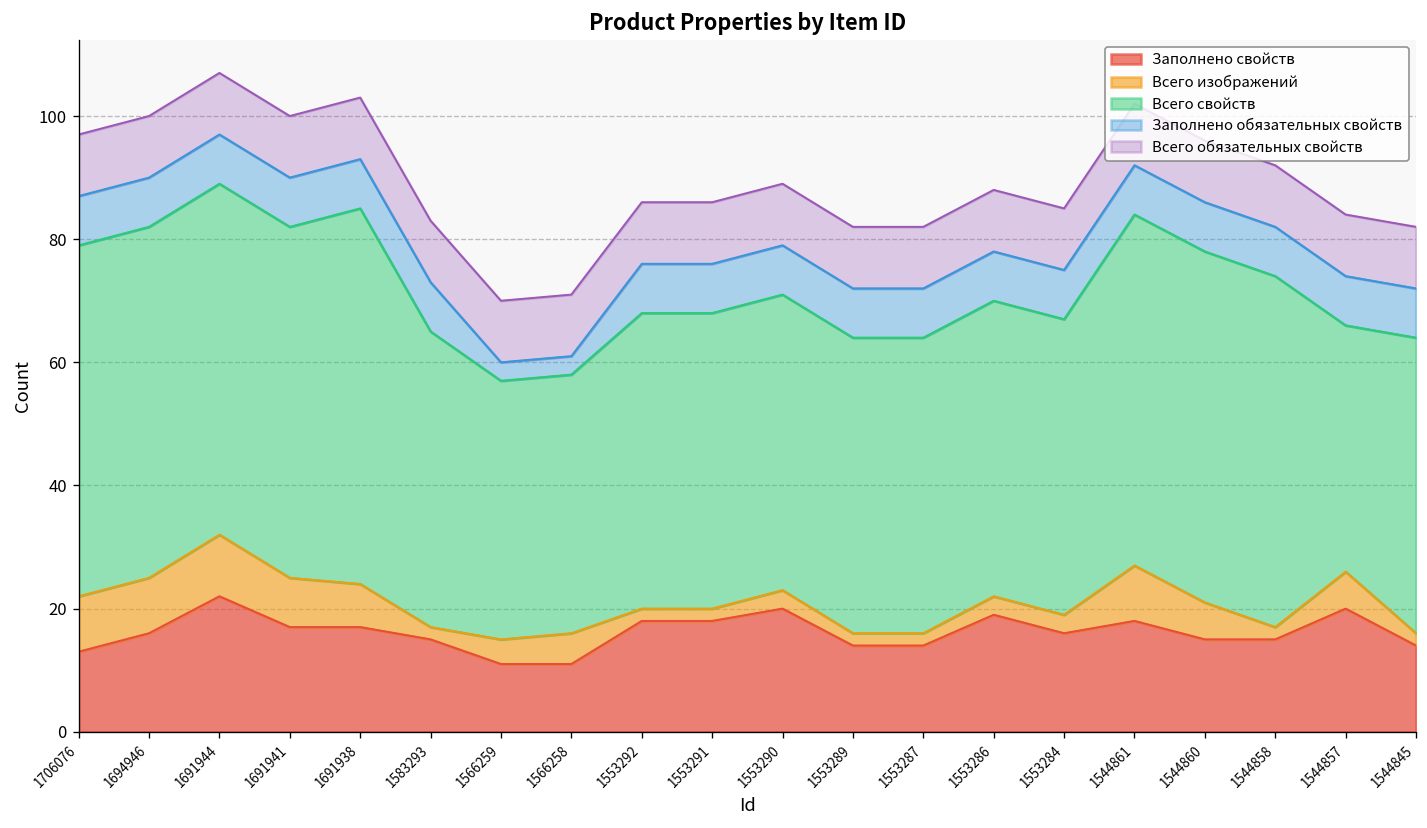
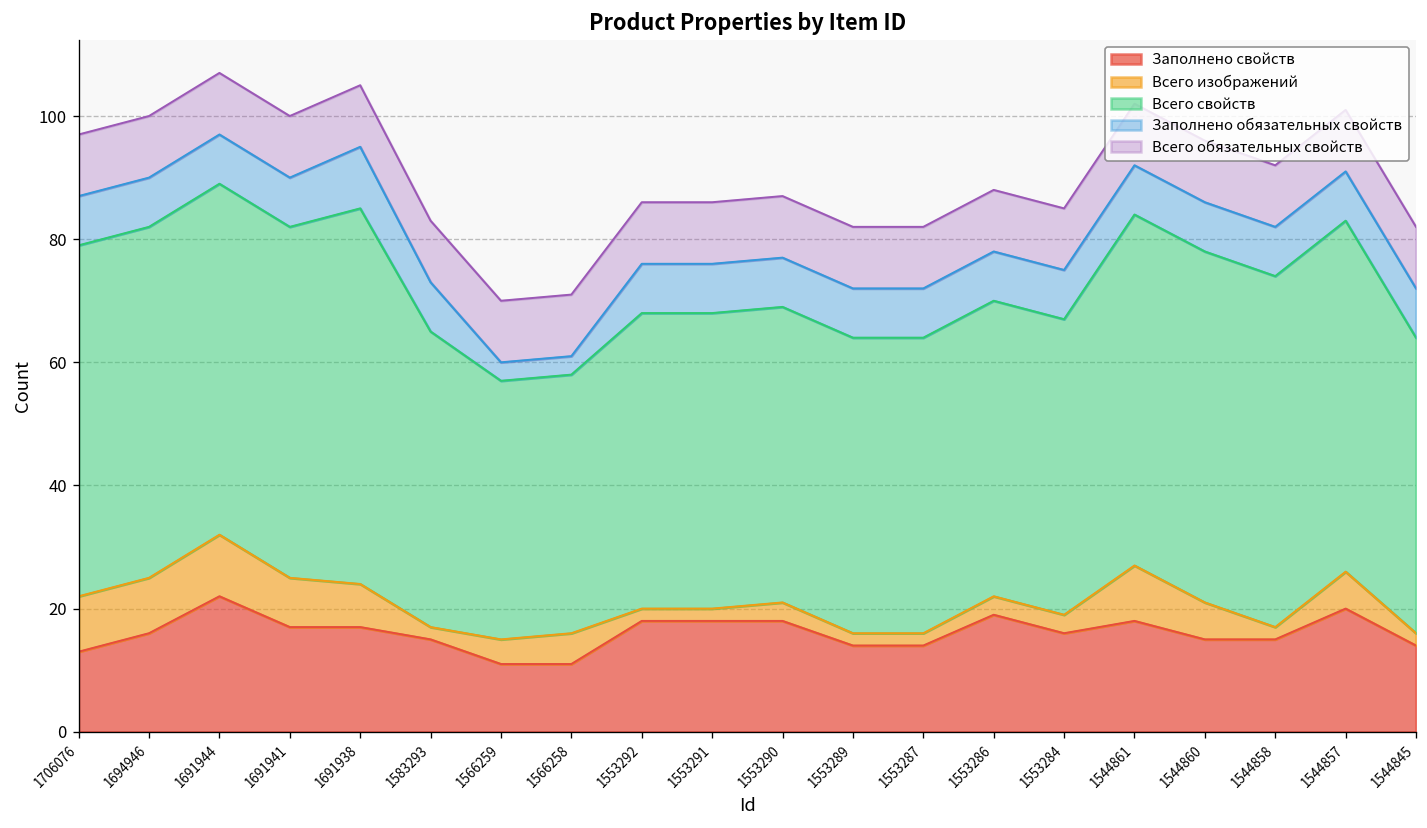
  {
    "Заполнено свойств": {
      "1706076": 13,
      "1694946": 16,
      "1691944": 22,
      "1691941": 17,
      "1691938": 17,
      "1583293": 15,
      "1566259": 11,
      "1566258": 11,
      "1553292": 18,
      "1553291": 18,
-     "1553290": 20,
+     "1553290": 18,
      "1553289": 14,
      "1553287": 14,
      "1553286": 19,
      "1553284": 16,
      "1544861": 18,
      "1544860": 15,
      "1544858": 15,
      "1544857": 20,
      "1544845": 14
    },
    "Всего изображений": {
      "1706076": 9,
      "1694946": 9,
      "1691944": 10,
      "1691941": 8,
      "1691938": 7,
      "1583293": 2,
      "1566259": 4,
      "1566258": 5,
      "1553292": 2,
      "1553291": 2,
      "1553290": 3,
      "1553289": 2,
      "1553287": 2,
      "1553286": 3,
      "1553284": 3,
      "1544861": 9,
      "1544860": 6,
      "1544858": 2,
      "1544857": 6,
      "1544845": 2
    },
    "Всего свойств": {
      "1706076": 57,
      "1694946": 57,
      "1691944": 57,
      "1691941": 57,
      "1691938": 61,
      "1583293": 48,
      "1566259": 42,
      "1566258": 42,
      "1553292": 48,
      "1553291": 48,
      "1553290": 48,
      "1553289": 48,
      "1553287": 48,
      "1553286": 48,
      "1553284": 48,
      "1544861": 57,
      "1544860": 57,
      "1544858": 57,
-     "1544857": 40,
+     "1544857": 57,
      "1544845": 48
    },
    "Заполнено обязательных свойств": {
      "1706076": 8,
      "1694946": 8,
      "1691944": 8,
      "1691941": 8,
-     "1691938": 8,
+     "1691938": 10,
      "1583293": 8,
      "1566259": 3,
      "1566258": 3,
      "1553292": 8,
      "1553291": 8,
      "1553290": 8,
      "1553289": 8,
      "1553287": 8,
      "1553286": 8,
      "1553284": 8,
      "1544860": 8,
      "1544858": 8,
      "1544857": 8,
      "1544845": 8
    },
    "Всего обязательных свойств": {
      "1706076": 10,
      "1694946": 10,
      "1691944": 10,
      "1691941": 10,
      "1691938": 10,
      "1583293": 10,
      "1566259": 10,
      "1566258": 10,
      "1553292": 10,
      "1553291": 10,
      "1553290": 10,
      "1553289": 10,
      "1553287": 10,
      "1553286": 10,
      "1553284": 10,
      "1544845": 10
    }
  }
